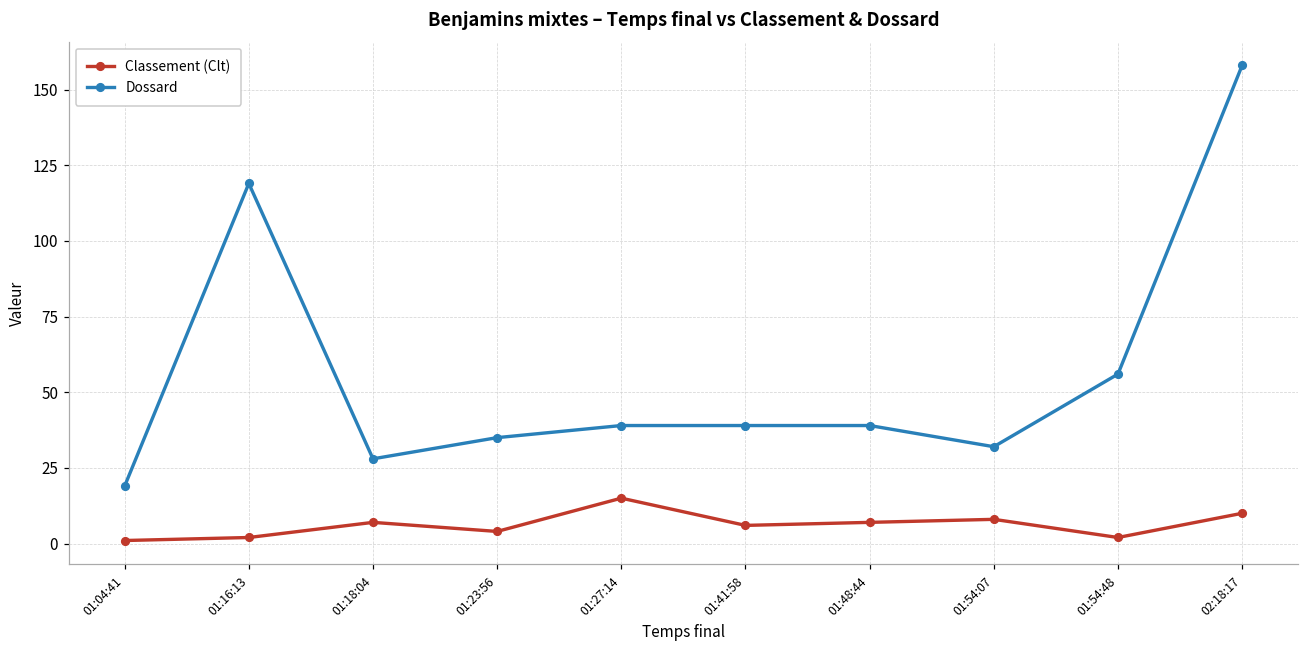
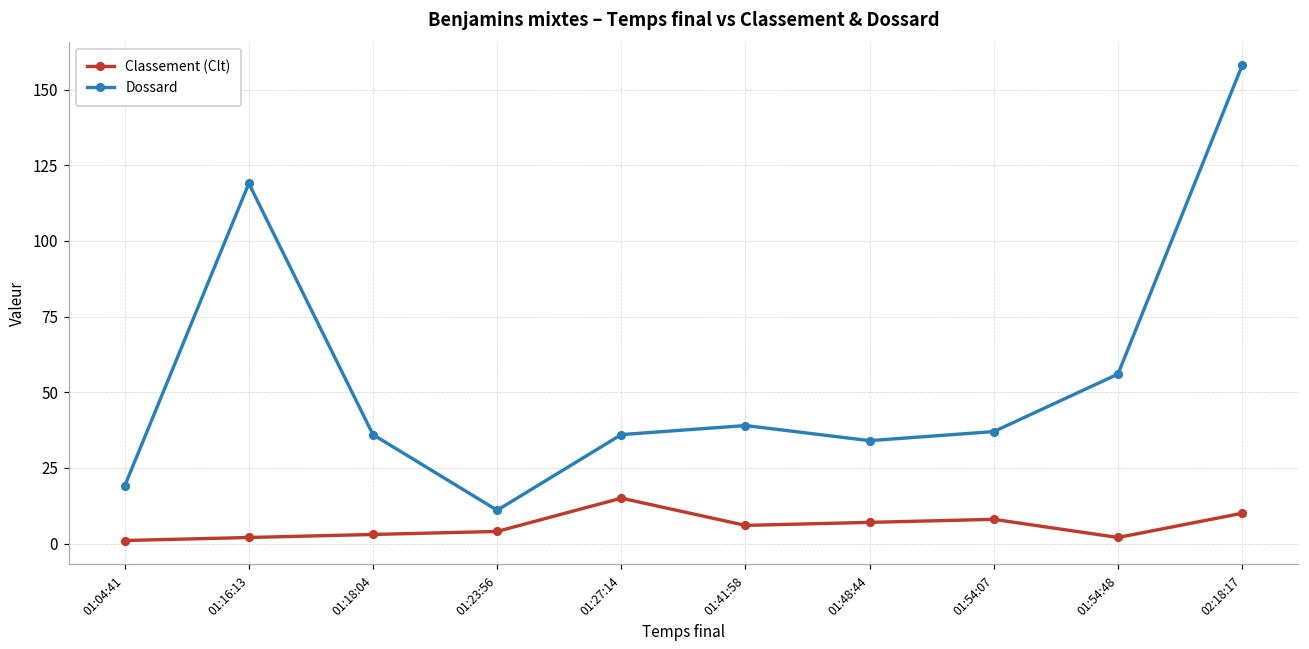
  {
    "Classement (Clt)": {
      "01:04:41": 1,
      "01:16:13": 2,
-     "01:18:04": 7,
+     "01:18:04": 3,
      "01:23:56": 4,
      "01:27:14": 15,
      "01:41:58": 6,
      "01:48:44": 7,
      "01:54:07": 8,
      "01:54:48": 2,
      "02:18:17": 10
    },
    "Dossard": {
      "01:04:41": 19,
      "01:16:13": 119,
-     "01:18:04": 28,
-     "01:23:56": 35,
-     "01:27:14": 39,
+     "01:18:04": 36,
+     "01:23:56": 11,
+     "01:27:14": 36,
      "01:41:58": 39,
-     "01:48:44": 39,
-     "01:54:07": 32,
+     "01:48:44": 34,
+     "01:54:07": 37,
      "01:54:48": 56,
      "02:18:17": 158
    }
  }
